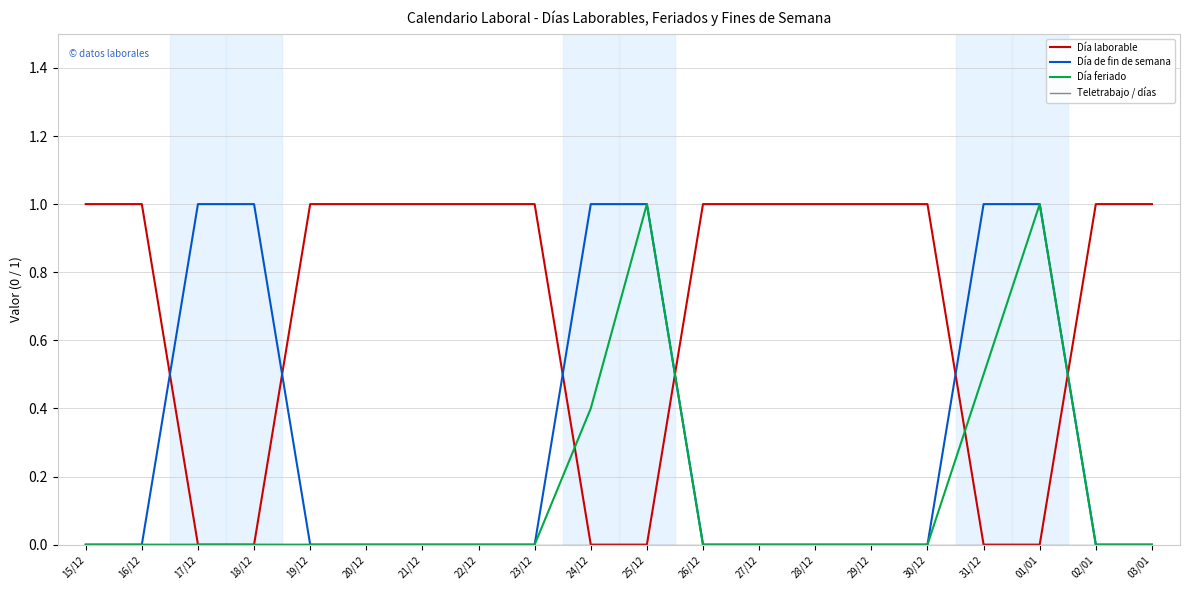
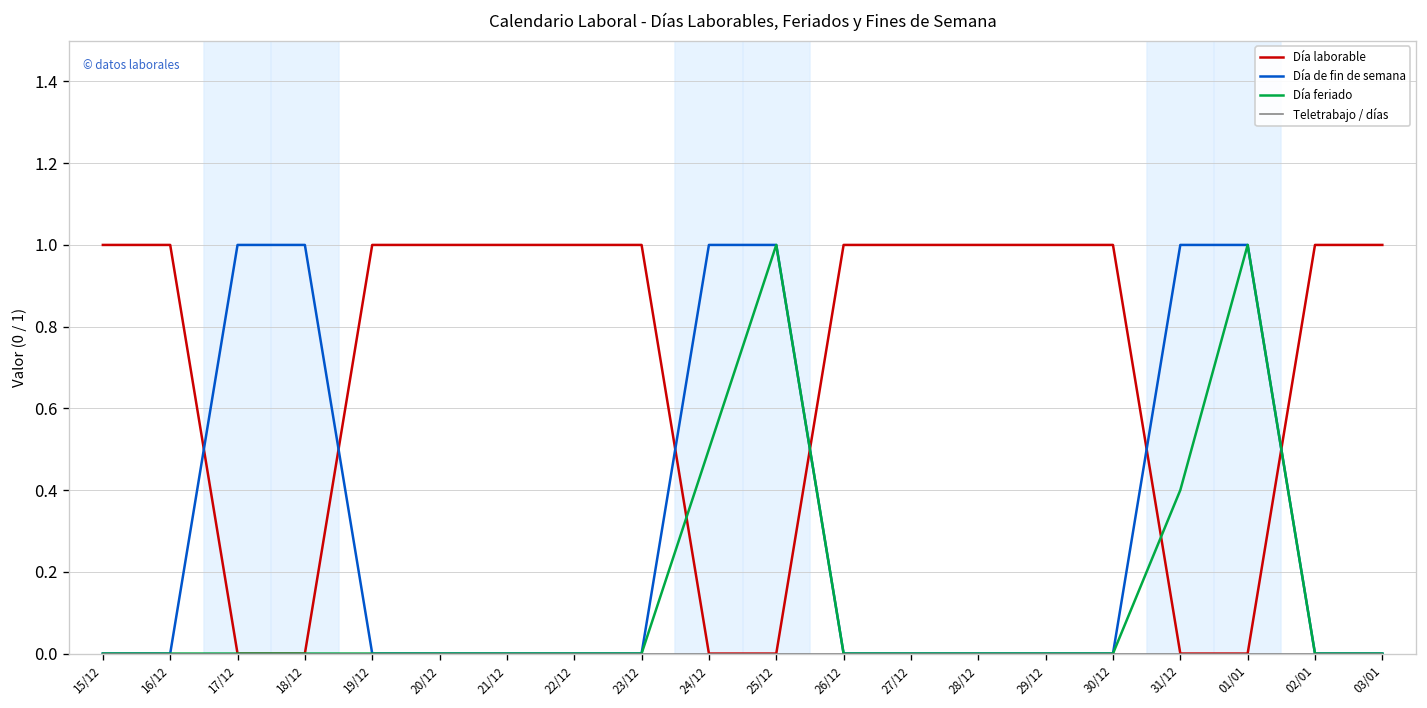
  {
    "Día laborable": {
      "15/12": 1.0,
      "16/12": 1.0,
      "19/12": 1.0,
      "20/12": 1.0,
      "21/12": 1.0,
      "22/12": 1.0,
      "23/12": 1.0,
      "26/12": 1.0,
      "27/12": 1.0,
      "28/12": 1.0,
      "29/12": 1.0,
      "30/12": 1.0,
      "02/01": 1.0,
      "03/01": 1.0
    },
    "Día de fin de semana": {
      "17/12": 1.0,
      "18/12": 1.0,
      "24/12": 1.0,
      "31/12": 1.0
    },
    "Día feriado": {
-     "24/12": 0.4,
-     "31/12": 0.5
+     "24/12": 0.5,
+     "31/12": 0.4
    }
  }
